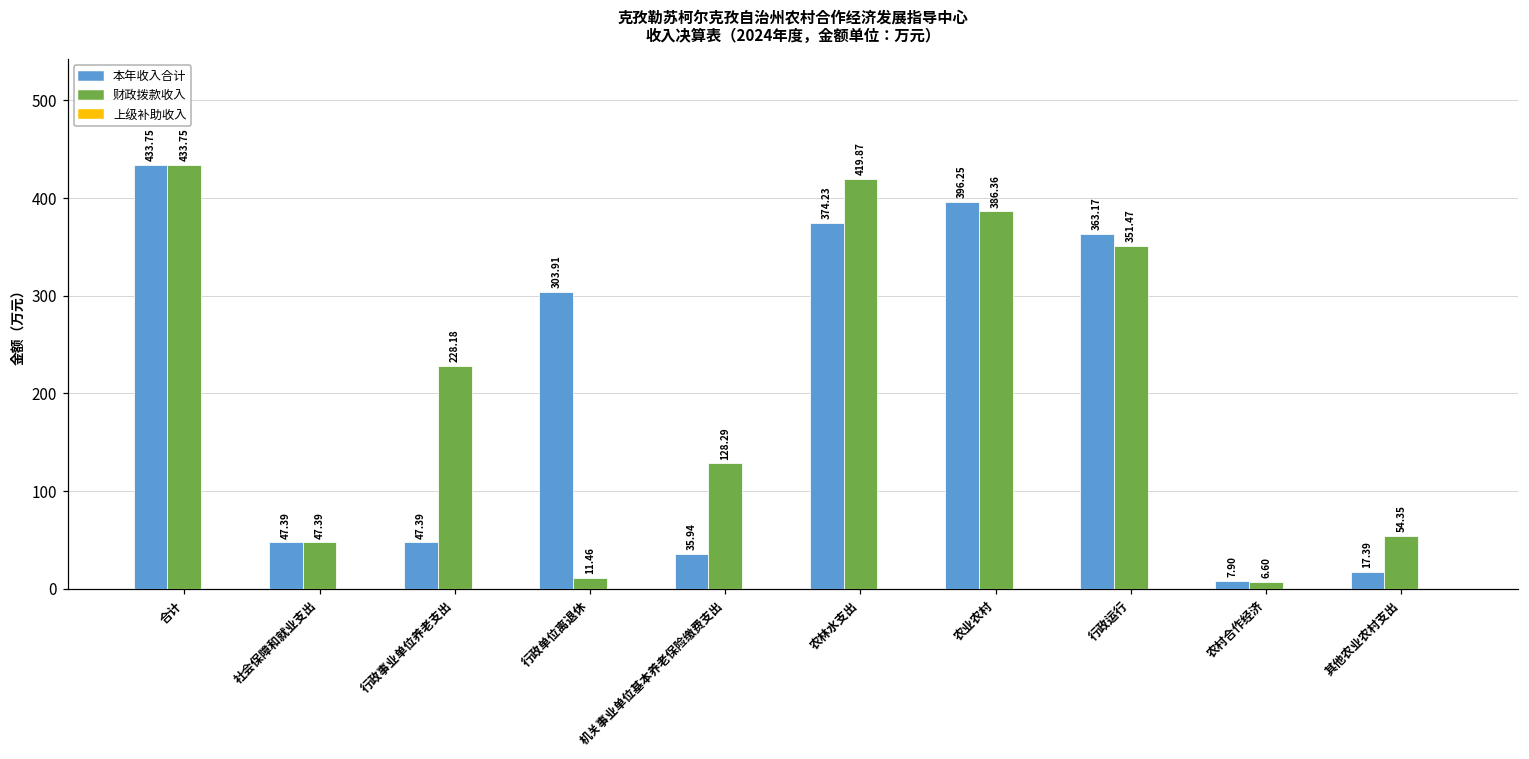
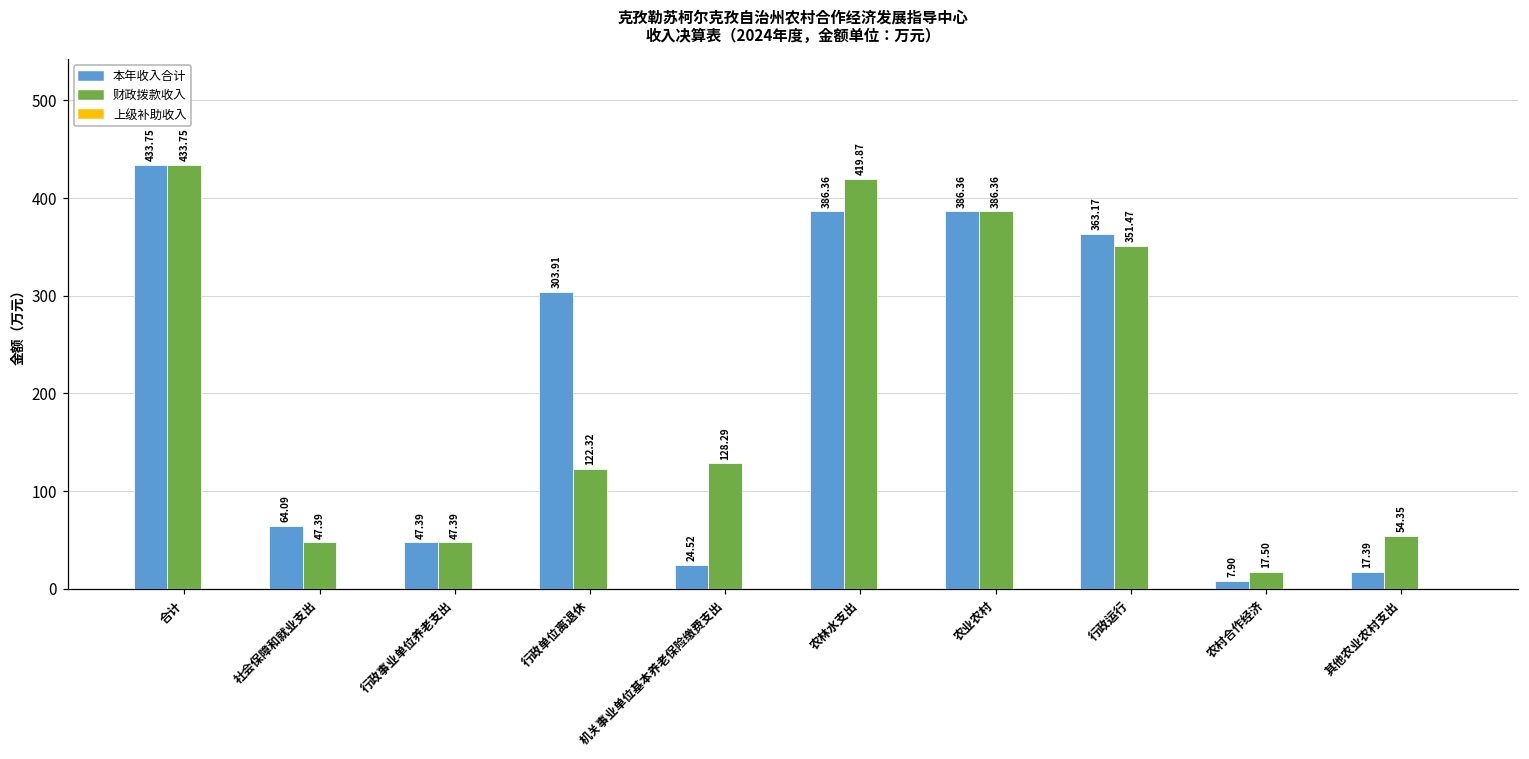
  {
    "本年收入合计": {
      "合计": 433.75,
-     "社会保障和就业支出": 47.39,
+     "社会保障和就业支出": 64.09,
      "行政事业单位养老支出": 47.39,
      "行政单位离退休": 303.91,
-     "机关事业单位基本养老保险缴费支出": 35.94,
-     "农林水支出": 374.23,
-     "农业农村": 396.25,
+     "机关事业单位基本养老保险缴费支出": 24.52,
+     "农林水支出": 386.36,
+     "农业农村": 386.36,
      "行政运行": 363.17,
      "农村合作经济": 7.90,
      "其他农业农村支出": 17.39
    },
    "财政拨款收入": {
      "合计": 433.75,
      "社会保障和就业支出": 47.39,
-     "行政事业单位养老支出": 228.18,
-     "行政单位离退休": 11.46,
+     "行政事业单位养老支出": 47.39,
+     "行政单位离退休": 122.32,
      "机关事业单位基本养老保险缴费支出": 128.29,
      "农林水支出": 419.87,
      "农业农村": 386.36,
      "行政运行": 351.47,
-     "农村合作经济": 6.60,
+     "农村合作经济": 17.50,
      "其他农业农村支出": 54.35
    },
    "上级补助收入": {
      "合计": 0,
      "社会保障和就业支出": 0,
      "行政事业单位养老支出": 0,
      "行政单位离退休": 0,
      "机关事业单位基本养老保险缴费支出": 0,
      "农林水支出": 0,
      "农业农村": 0,
      "行政运行": 0,
      "农村合作经济": 0,
      "其他农业农村支出": 0
    }
  }
